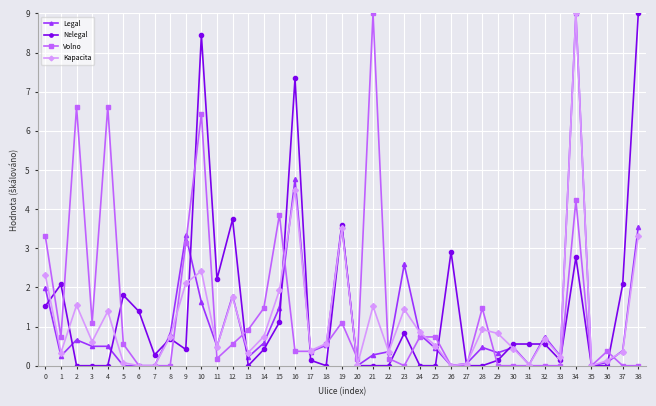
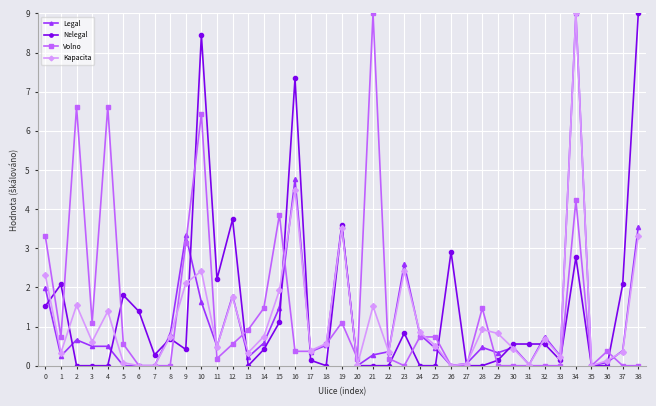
  {
    "Nelegal": {
      "0": 1.5,
      "1": 2.1,
      "2": 0.0,
      "3": 0.0,
      "4": 0.0,
      "5": 1.8,
      "6": 1.4,
      "7": 0.3,
      "9": 0.4,
      "10": 8.4,
      "11": 2.2,
      "12": 3.7,
      "13": 0.0,
      "14": 0.4,
      "15": 1.1,
      "16": 7.3,
      "17": 0.1,
      "18": 0.0,
      "21": 0.0,
      "22": 0.0,
      "23": 0.8,
      "24": 0.0,
      "25": 0.0,
      "26": 2.9,
      "28": 0.0,
      "29": 0.1,
      "30": 0.6,
      "31": 0.6,
      "32": 0.6,
      "33": 0.1,
      "34": 2.8,
      "36": 0.0,
      "37": 2.1,
      "38": 9.0
    },
    "Kapacita": {
      "0": 2.3,
      "1": 0.3,
      "2": 1.5,
      "3": 0.6,
      "4": 1.4,
      "5": 0.1,
      "9": 2.1,
      "10": 2.4,
      "13": 0.3,
      "14": 0.7,
      "15": 1.9,
      "16": 4.5,
      "19": 3.5,
      "21": 1.5,
-     "23": 1.4,
+     "23": 2.4,
      "25": 0.5,
      "28": 0.9,
      "29": 0.8,
      "38": 3.3
    }
  }
